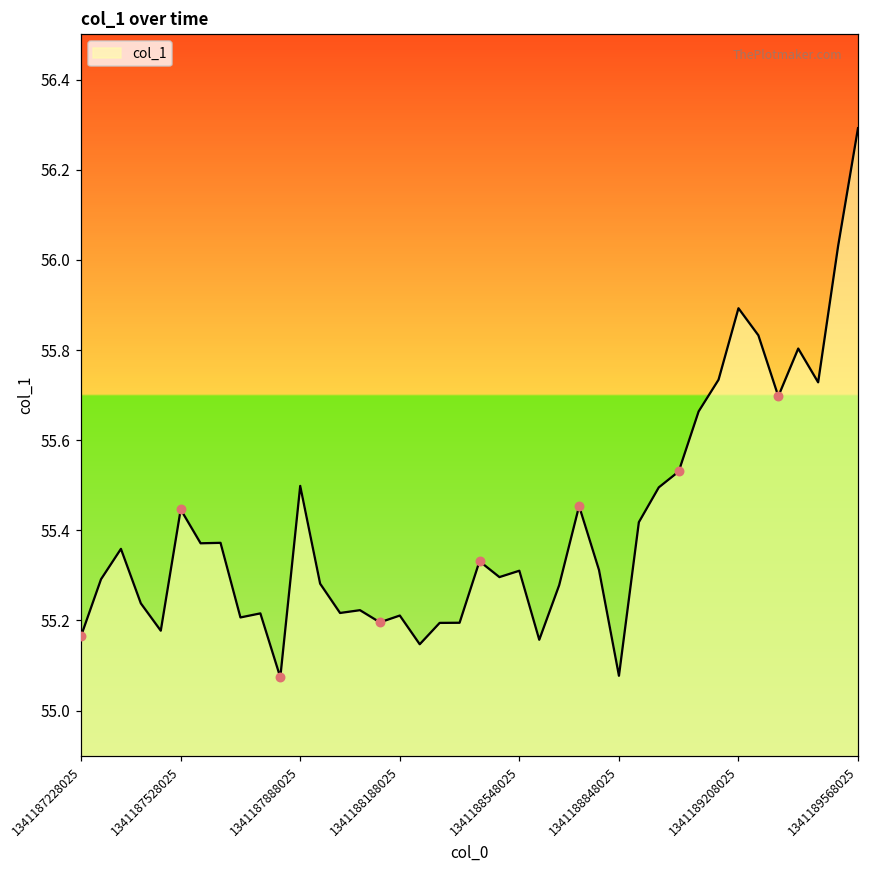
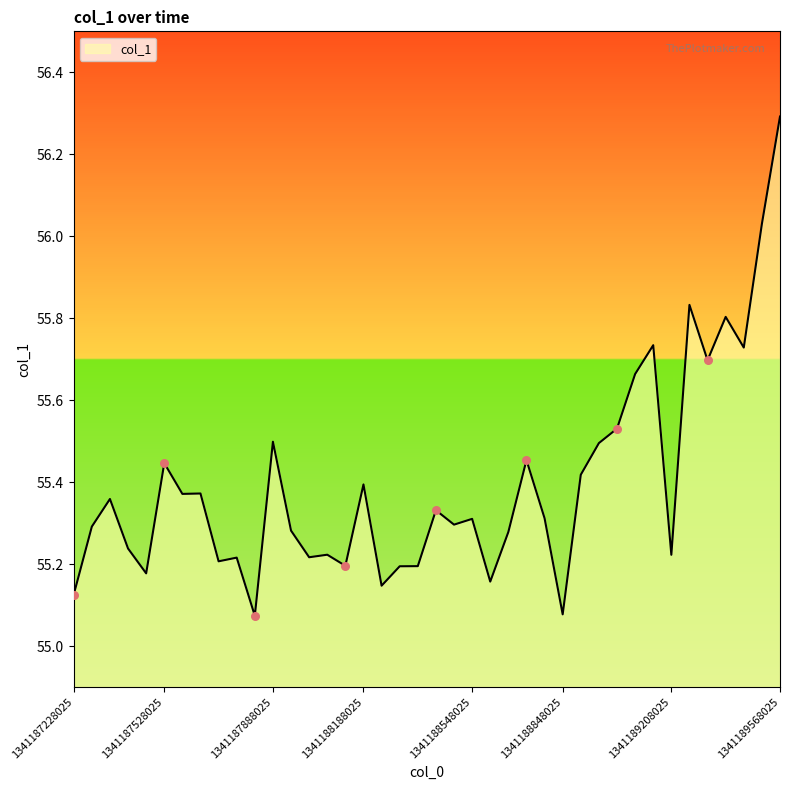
  {
    "col_1": {
-     "1341187228025": 55.17,
+     "1341187228025": 55.13,
      "1341187888025": 55.50,
-     "1341188188025": 55.21,
+     "1341188188025": 55.39,
      "1341188548025": 55.31,
      "1341188848025": 55.08,
-     "1341189208025": 55.89,
+     "1341189208025": 55.22,
      "1341189568025": 56.29
    }
  }
